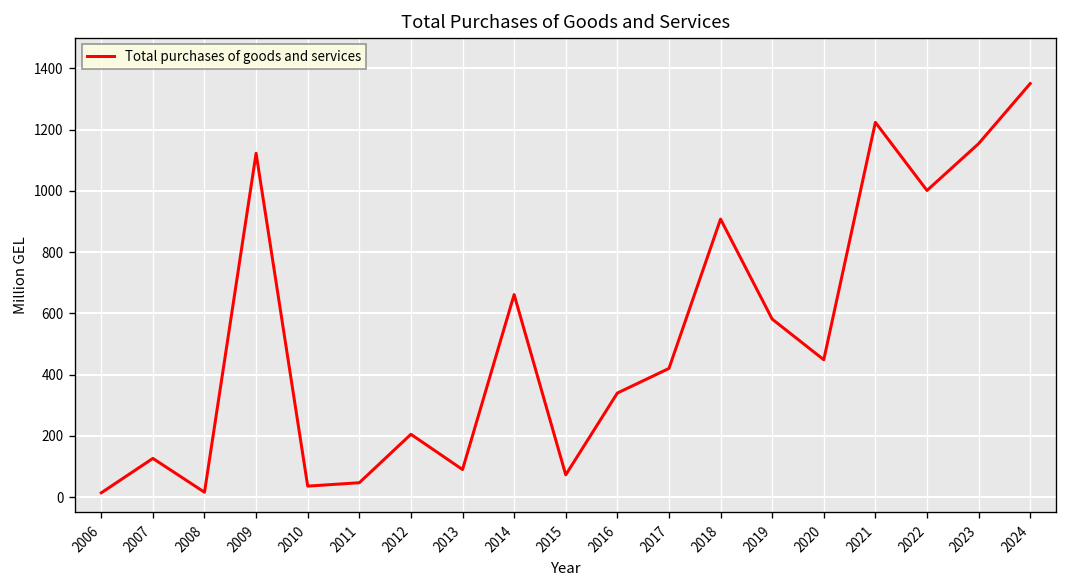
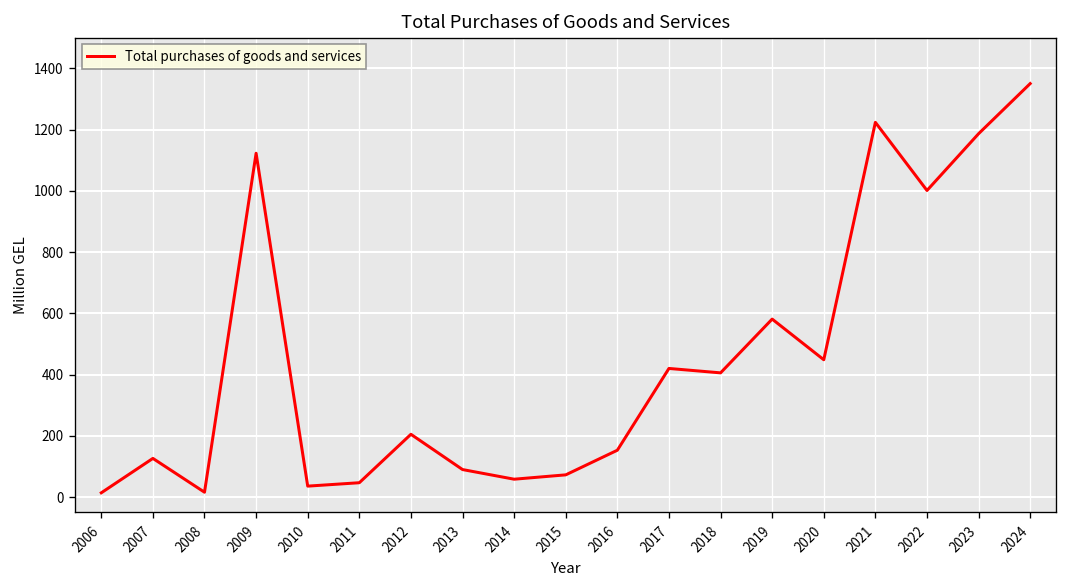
  {
    "2006": 10,
    "2007": 130,
    "2008": 20,
    "2009": 1120,
    "2010": 40,
    "2011": 50,
    "2012": 210,
    "2013": 90,
-   "2014": 660,
+   "2014": 60,
    "2015": 70,
-   "2016": 340,
+   "2016": 150,
    "2017": 420,
-   "2018": 910,
+   "2018": 410,
    "2019": 580,
    "2020": 450,
    "2021": 1220,
    "2022": 1000,
-   "2023": 1150,
+   "2023": 1190,
    "2024": 1350
  }
